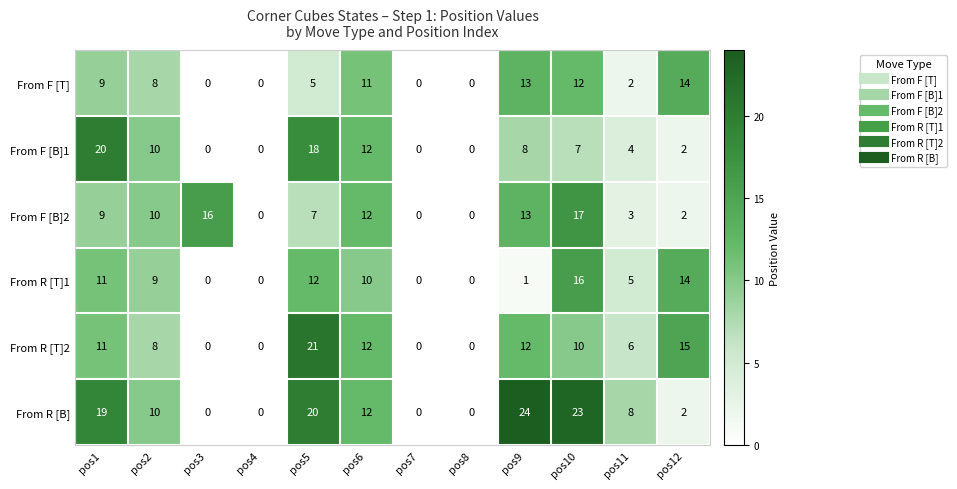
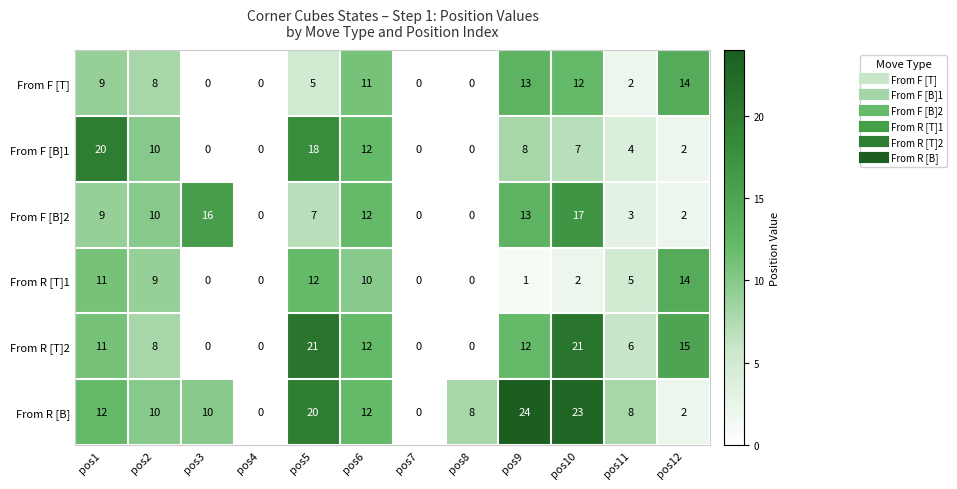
  {
    "From F [T]": {
      "pos1": 9,
      "pos2": 8,
      "pos3": 0,
      "pos4": 0,
      "pos5": 5,
      "pos6": 11,
      "pos7": 0,
      "pos8": 0,
      "pos9": 13,
      "pos10": 12,
      "pos11": 2,
      "pos12": 14
    },
    "From F [B]1": {
      "pos1": 20,
      "pos2": 10,
      "pos3": 0,
      "pos4": 0,
      "pos5": 18,
      "pos6": 12,
      "pos7": 0,
      "pos8": 0,
      "pos9": 8,
      "pos10": 7,
      "pos11": 4,
      "pos12": 2
    },
    "From F [B]2": {
      "pos1": 9,
      "pos2": 10,
      "pos3": 16,
      "pos4": 0,
      "pos5": 7,
      "pos6": 12,
      "pos7": 0,
      "pos8": 0,
      "pos9": 13,
      "pos10": 17,
      "pos11": 3,
      "pos12": 2
    },
    "From R [T]1": {
      "pos1": 11,
      "pos2": 9,
      "pos3": 0,
      "pos4": 0,
      "pos5": 12,
      "pos6": 10,
      "pos7": 0,
      "pos8": 0,
      "pos9": 1,
-     "pos10": 16,
+     "pos10": 2,
      "pos11": 5,
      "pos12": 14
    },
    "From R [T]2": {
      "pos1": 11,
      "pos2": 8,
      "pos3": 0,
      "pos4": 0,
      "pos5": 21,
      "pos6": 12,
      "pos7": 0,
      "pos8": 0,
      "pos9": 12,
-     "pos10": 10,
+     "pos10": 21,
      "pos11": 6,
      "pos12": 15
    },
    "From R [B]": {
-     "pos1": 19,
+     "pos1": 12,
      "pos2": 10,
-     "pos3": 0,
+     "pos3": 10,
      "pos4": 0,
      "pos5": 20,
      "pos6": 12,
      "pos7": 0,
-     "pos8": 0,
+     "pos8": 8,
      "pos9": 24,
      "pos10": 23,
      "pos11": 8,
      "pos12": 2
    }
  }
